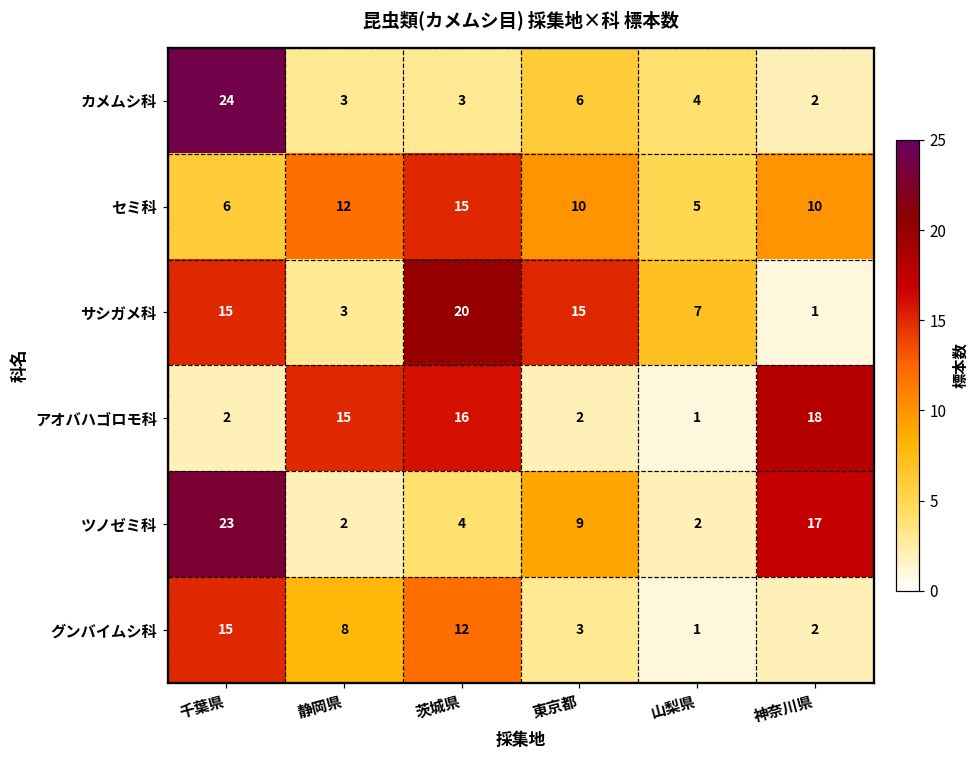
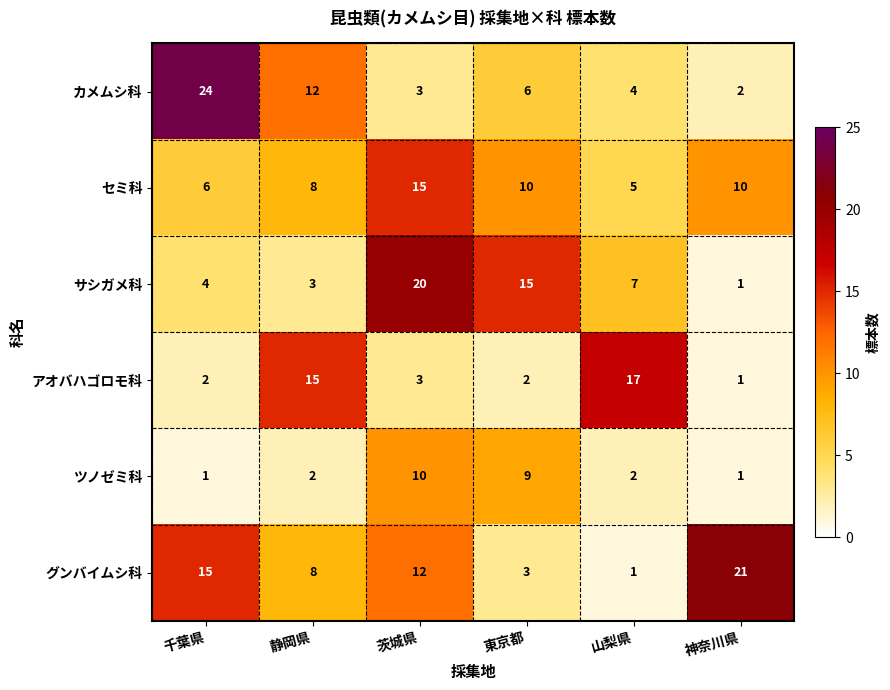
  {
    "カメムシ科": {
      "千葉県": 24,
-     "静岡県": 3,
+     "静岡県": 12,
      "茨城県": 3,
      "東京都": 6,
      "山梨県": 4,
      "神奈川県": 2
    },
    "セミ科": {
      "千葉県": 6,
-     "静岡県": 12,
+     "静岡県": 8,
      "茨城県": 15,
      "東京都": 10,
      "山梨県": 5,
      "神奈川県": 10
    },
    "サシガメ科": {
-     "千葉県": 15,
+     "千葉県": 4,
      "静岡県": 3,
      "茨城県": 20,
      "東京都": 15,
      "山梨県": 7,
      "神奈川県": 1
    },
    "アオバハゴロモ科": {
      "千葉県": 2,
      "静岡県": 15,
-     "茨城県": 16,
+     "茨城県": 3,
      "東京都": 2,
-     "山梨県": 1,
-     "神奈川県": 18
+     "山梨県": 17,
+     "神奈川県": 1
    },
    "ツノゼミ科": {
-     "千葉県": 23,
+     "千葉県": 1,
      "静岡県": 2,
-     "茨城県": 4,
+     "茨城県": 10,
      "東京都": 9,
      "山梨県": 2,
-     "神奈川県": 17
+     "神奈川県": 1
    },
    "グンバイムシ科": {
      "千葉県": 15,
      "静岡県": 8,
      "茨城県": 12,
      "東京都": 3,
      "山梨県": 1,
-     "神奈川県": 2
+     "神奈川県": 21
    }
  }
